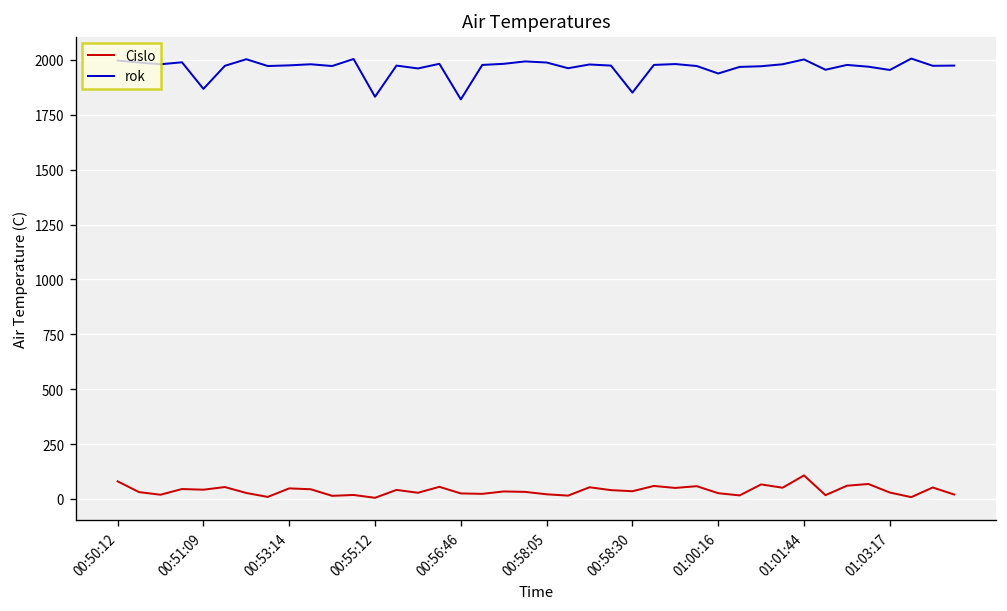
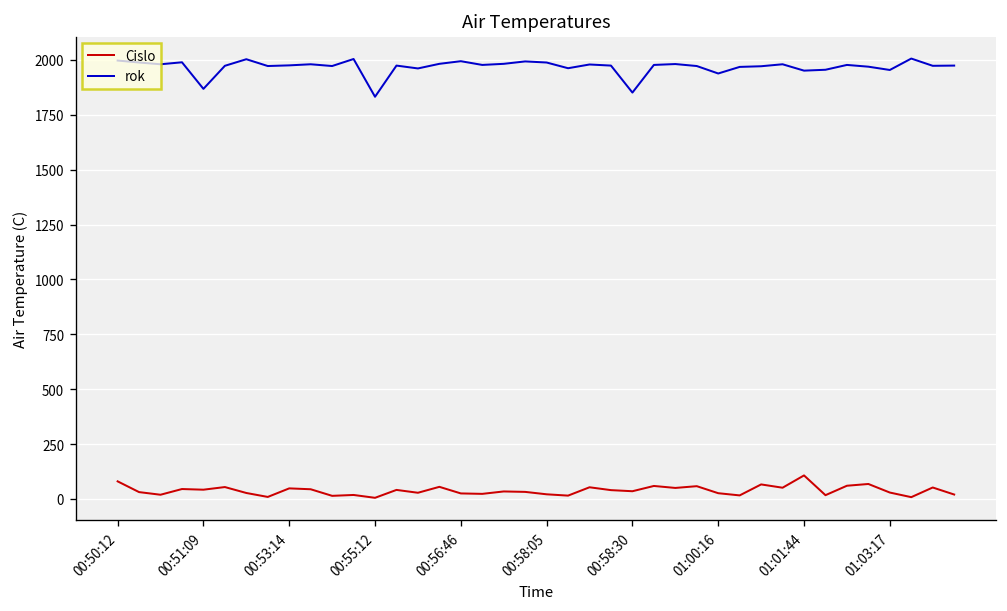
  {
    "Cislo": {
      "00:50:12": 80,
      "00:51:09": 40,
      "00:53:14": 50,
      "00:55:12": 10,
      "00:56:46": 30,
      "00:58:05": 20,
      "00:58:30": 40,
      "01:00:16": 30,
      "01:01:44": 110,
      "01:03:17": 30
    },
    "rok": {
      "00:51:09": 1870,
      "00:53:14": 1980,
      "00:55:12": 1830,
-     "00:56:46": 1820,
+     "00:56:46": 1990,
      "00:58:05": 1990,
      "00:58:30": 1850,
      "01:00:16": 1940,
-     "01:01:44": 2000,
+     "01:01:44": 1950,
      "01:03:17": 1950
    }
  }
